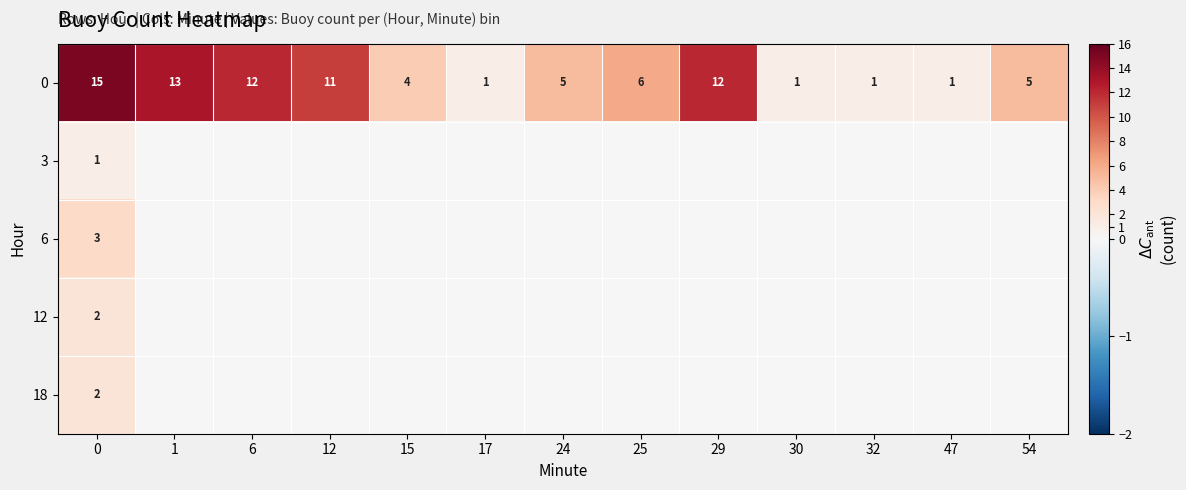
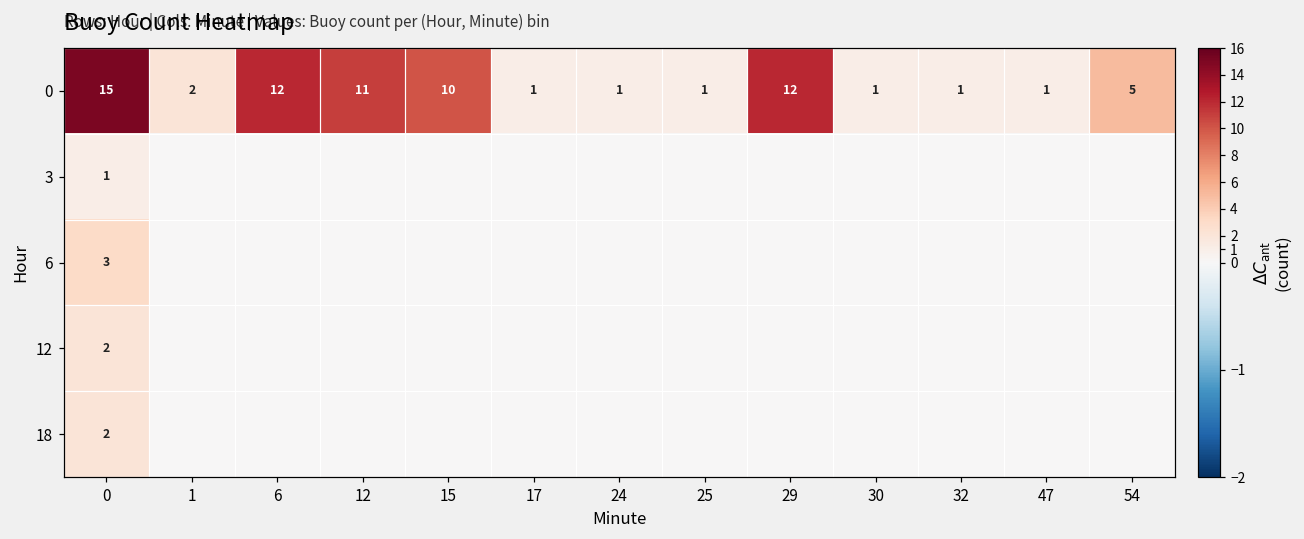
  {
    "0": {
      "0": 15,
-     "1": 13,
+     "1": 2,
      "6": 12,
      "12": 11,
-     "15": 4,
+     "15": 10,
      "17": 1,
-     "24": 5,
-     "25": 6,
+     "24": 1,
+     "25": 1,
      "29": 12,
      "30": 1,
      "32": 1,
      "47": 1,
      "54": 5
    },
    "3": {
      "0": 1
    },
    "6": {
      "0": 3
    },
    "12": {
      "0": 2
    },
    "18": {
      "0": 2
    }
  }
